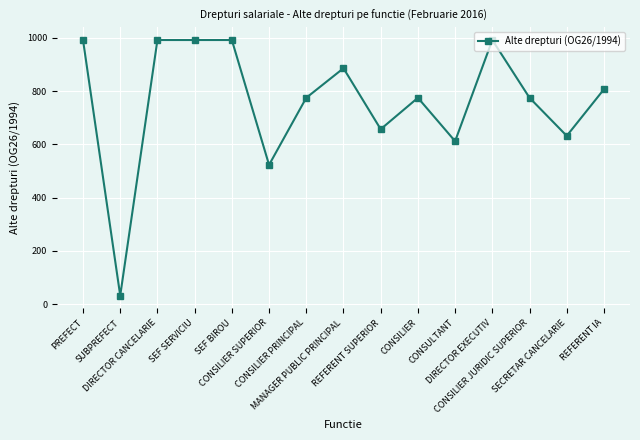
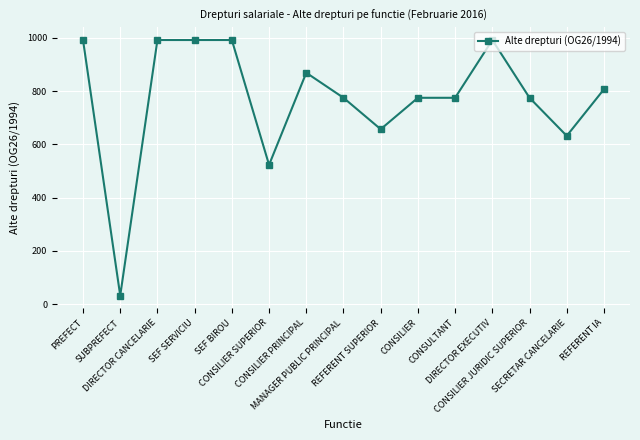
  {
    "PREFECT": 990,
    "SUBPREFECT": 30,
    "DIRECTOR CANCELARIE": 990,
    "SEF SERVICIU": 990,
    "SEF BIROU": 990,
    "CONSILIER SUPERIOR": 520,
-   "CONSILIER PRINCIPAL": 780,
-   "MANAGER PUBLIC PRINCIPAL": 890,
+   "CONSILIER PRINCIPAL": 870,
+   "MANAGER PUBLIC PRINCIPAL": 780,
    "REFERENT SUPERIOR": 660,
    "CONSILIER": 780,
-   "CONSULTANT": 610,
+   "CONSULTANT": 780,
    "CONSILIER JURIDIC SUPERIOR": 780,
    "SECRETAR CANCELARIE": 630,
    "REFERENT IA": 810
  }
